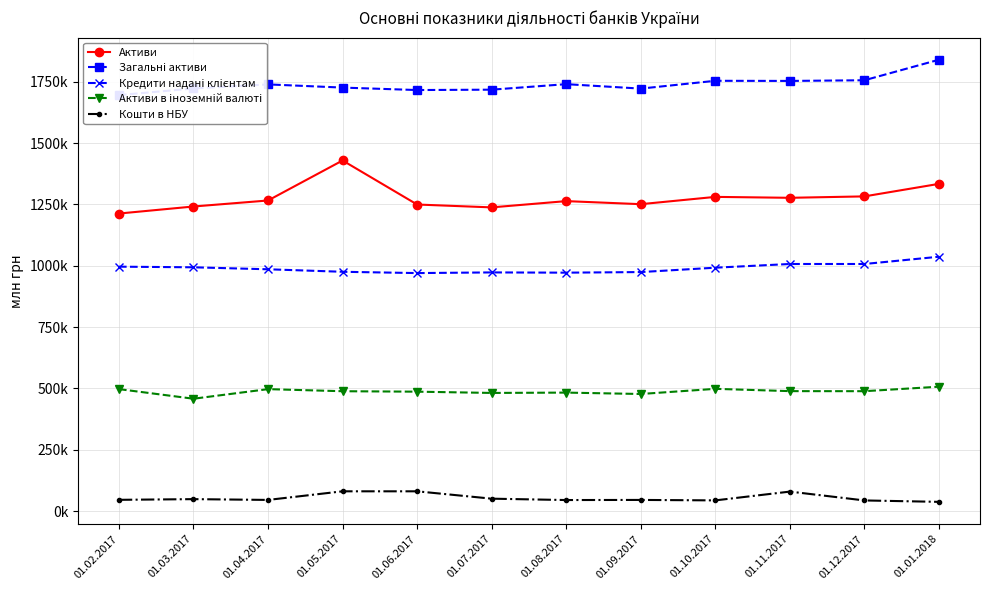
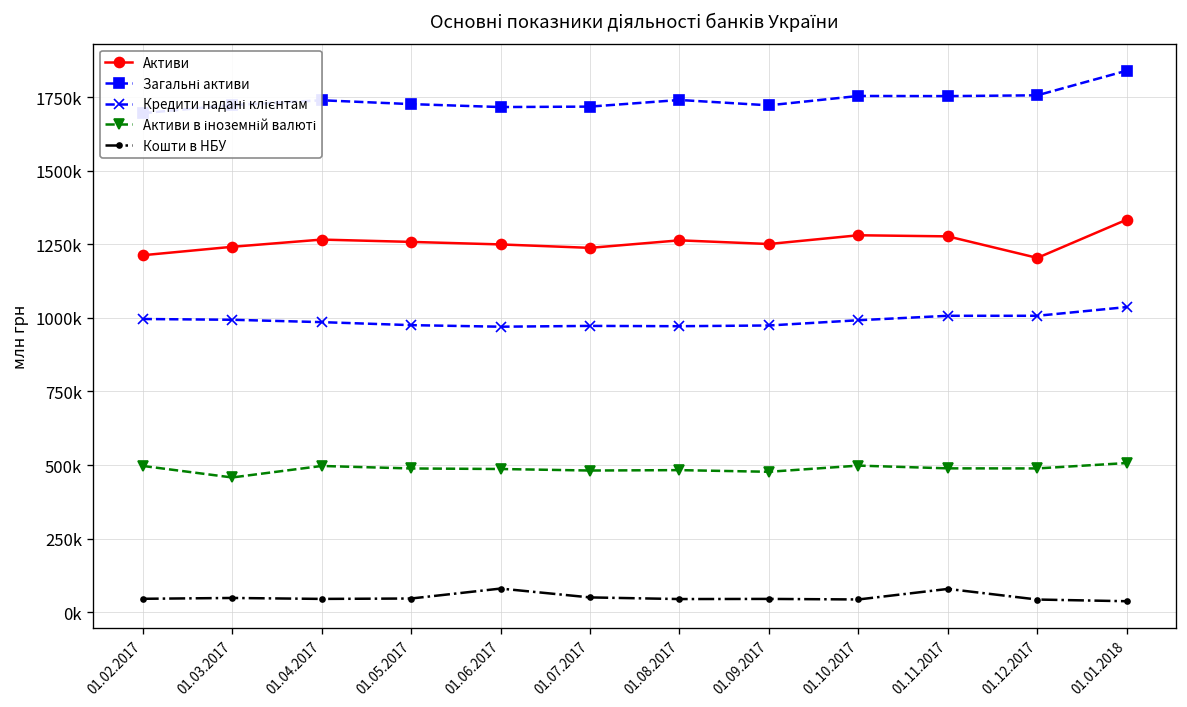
  {
    "Активи": {
      "01.02.2017": 1210000,
      "01.03.2017": 1240000,
      "01.04.2017": 1270000,
-     "01.05.2017": 1430000,
+     "01.05.2017": 1260000,
      "01.06.2017": 1250000,
      "01.07.2017": 1240000,
      "01.08.2017": 1260000,
      "01.09.2017": 1250000,
      "01.10.2017": 1280000,
      "01.11.2017": 1280000,
-     "01.12.2017": 1280000,
+     "01.12.2017": 1200000,
      "01.01.2018": 1330000
    },
    "Активи в іноземній валюті": {
      "01.02.2017": 500000,
      "01.03.2017": 460000,
      "01.04.2017": 500000,
      "01.05.2017": 490000,
      "01.06.2017": 490000,
      "01.07.2017": 480000,
      "01.08.2017": 480000,
      "01.09.2017": 480000,
      "01.10.2017": 500000,
      "01.11.2017": 490000,
      "01.12.2017": 490000,
      "01.01.2018": 510000
    },
    "Кошти в НБУ": {
      "01.02.2017": 50000,
      "01.03.2017": 50000,
      "01.04.2017": 50000,
-     "01.05.2017": 80000,
+     "01.05.2017": 50000,
      "01.06.2017": 80000,
      "01.07.2017": 50000,
      "01.08.2017": 40000,
      "01.09.2017": 50000,
      "01.10.2017": 40000,
      "01.11.2017": 80000,
      "01.12.2017": 40000,
      "01.01.2018": 40000
    }
  }
